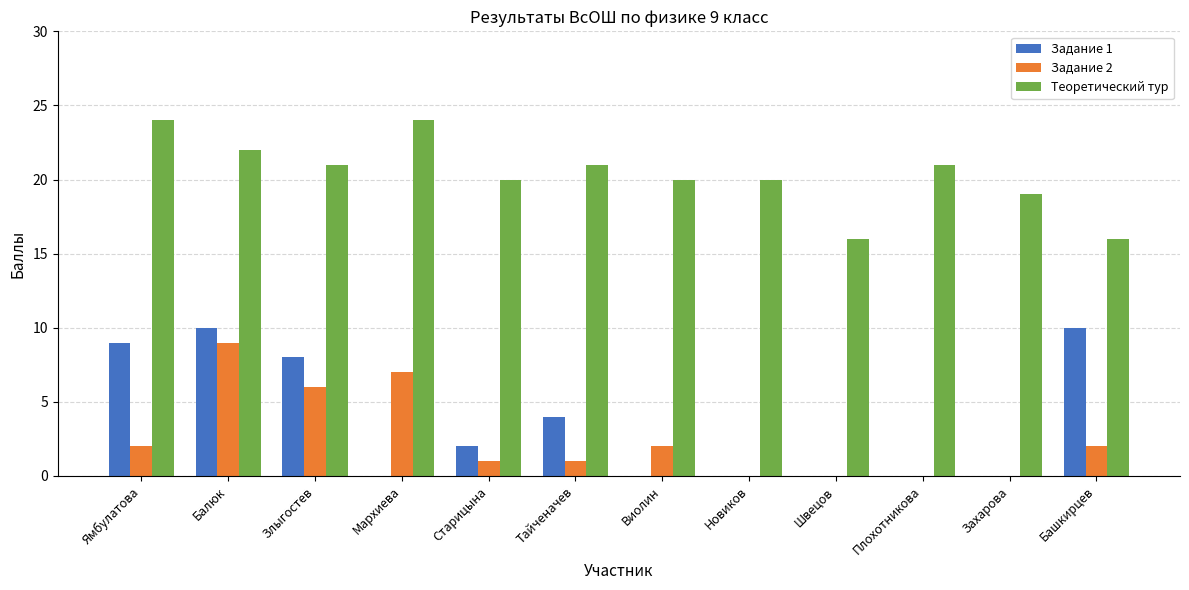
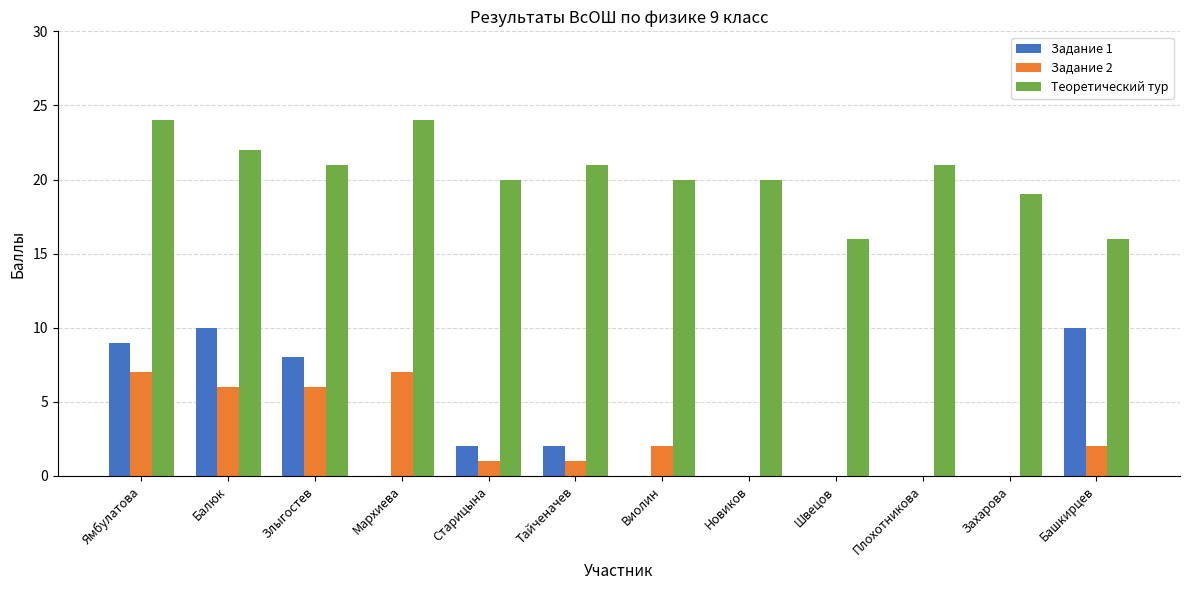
  {
    "Задание 1": {
      "Ямбулатова": 9,
      "Балюк": 10,
      "Злыгостев": 8,
      "Мархиева": 0,
      "Старицына": 2,
-     "Тайченачев": 4,
+     "Тайченачев": 2,
      "Виолин": 0,
      "Новиков": 0,
      "Швецов": 0,
      "Плохотникова": 0,
      "Захарова": 0,
      "Башкирцев": 10
    },
    "Задание 2": {
-     "Ямбулатова": 2,
-     "Балюк": 9,
+     "Ямбулатова": 7,
+     "Балюк": 6,
      "Злыгостев": 6,
      "Мархиева": 7,
      "Старицына": 1,
      "Тайченачев": 1,
      "Виолин": 2,
      "Новиков": 0,
      "Швецов": 0,
      "Плохотникова": 0,
      "Захарова": 0,
      "Башкирцев": 2
    },
    "Теоретический тур": {
      "Ямбулатова": 24,
      "Балюк": 22,
      "Злыгостев": 21,
      "Мархиева": 24,
      "Старицына": 20,
      "Тайченачев": 21,
      "Виолин": 20,
      "Новиков": 20,
      "Швецов": 16,
      "Плохотникова": 21,
      "Захарова": 19,
      "Башкирцев": 16
    }
  }
